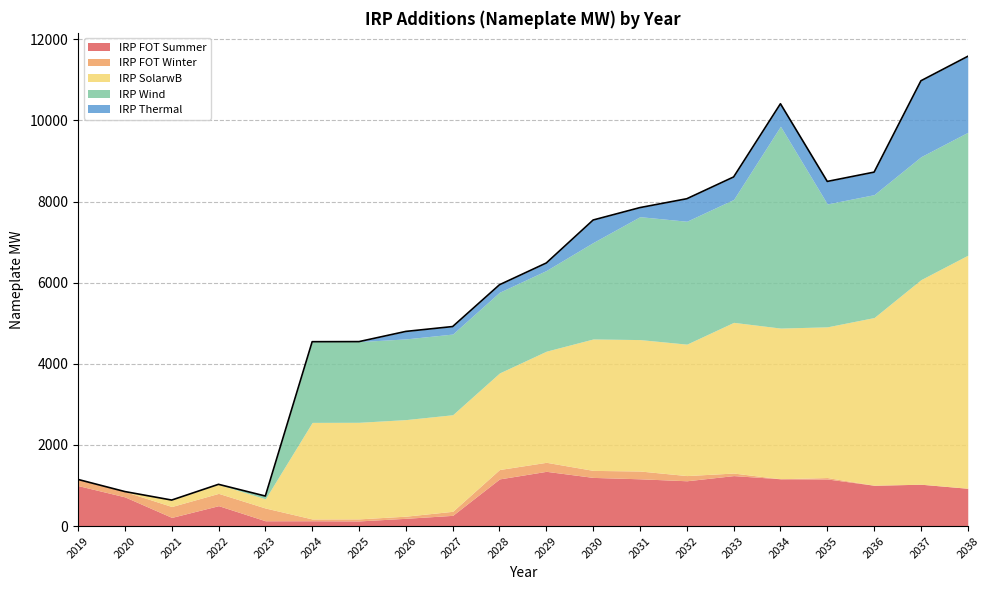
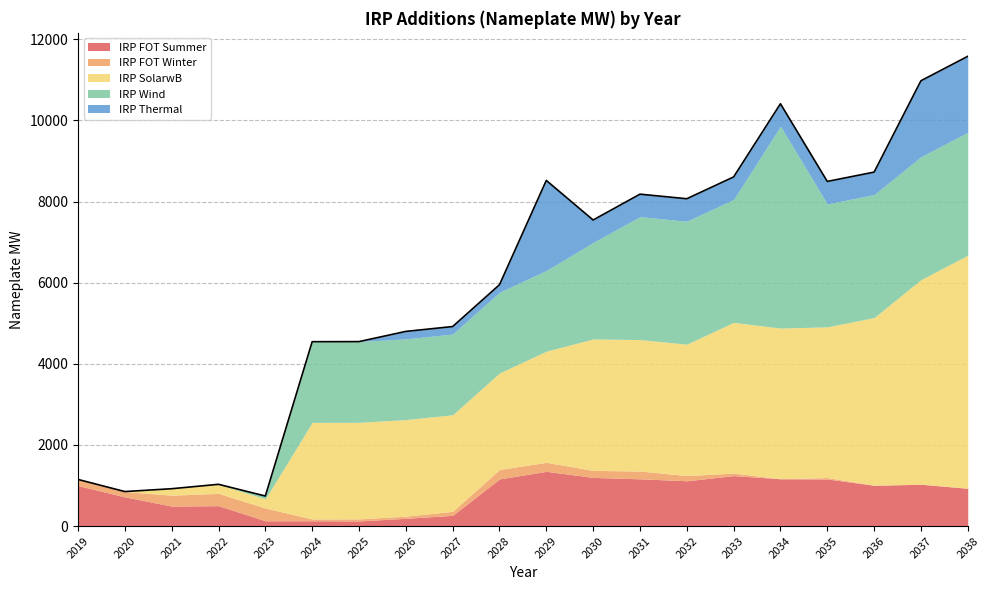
  {
    "IRP FOT Summer": {
      "2019": 1000,
      "2020": 700,
-     "2021": 200,
+     "2021": 500,
      "2022": 500,
      "2023": 100,
      "2027": 300,
      "2028": 1200,
      "2029": 1300,
      "2030": 1200,
      "2031": 1200,
      "2032": 1100
    },
    "IRP Wind": {
      "2026": 2000,
      "2027": 2000,
      "2028": 2000,
      "2029": 2000,
      "2030": 2400,
      "2031": 3000,
      "2032": 3000,
      "2033": 3000,
      "2034": 5000,
      "2035": 3000,
      "2036": 3000,
      "2037": 3000,
      "2038": 3000
    },
    "IRP Thermal": {
      "2026": 200,
      "2027": 200,
      "2028": 200,
-     "2029": 200,
+     "2029": 2200,
      "2030": 600,
-     "2031": 200,
+     "2031": 600,
      "2032": 600,
      "2033": 600,
      "2034": 600,
      "2035": 600,
      "2036": 600,
      "2037": 1900,
      "2038": 1900
    }
  }
